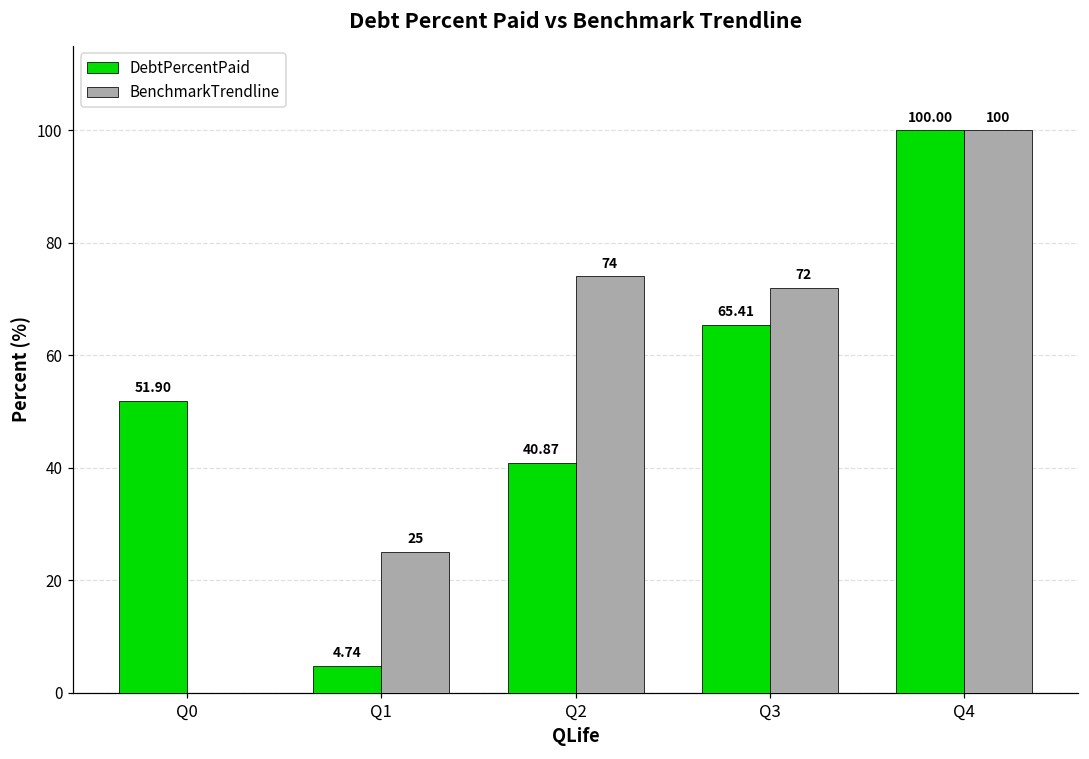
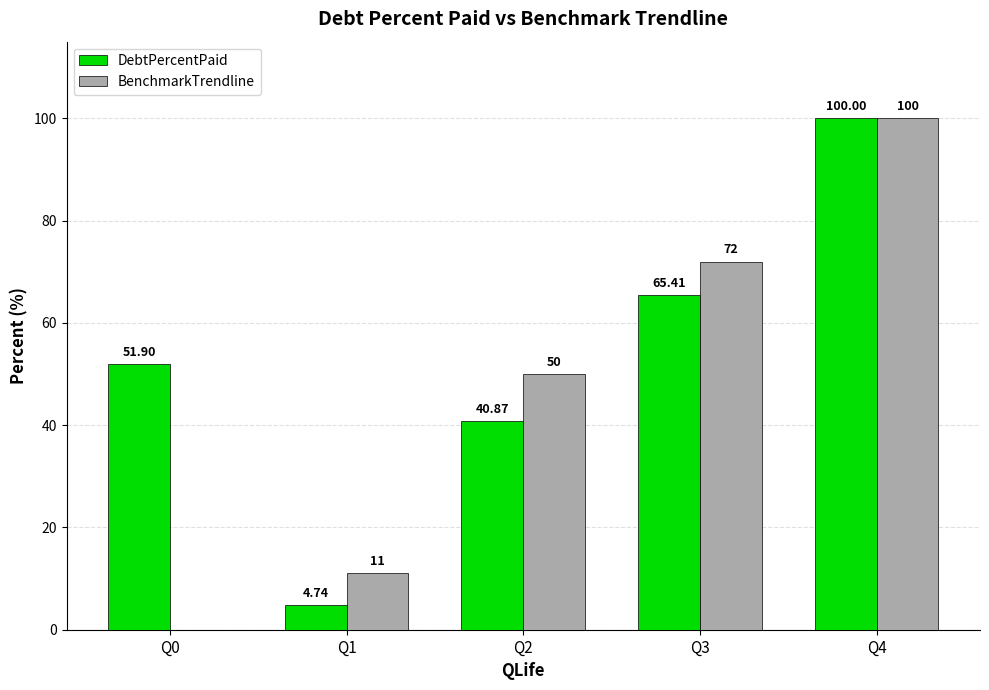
  {
    "DebtPercentPaid": {
      "Q0": 51.90,
      "Q1": 4.74,
      "Q2": 40.87,
      "Q3": 65.41,
      "Q4": 100.00
    },
    "BenchmarkTrendline": {
-     "Q1": 25,
-     "Q2": 74,
+     "Q1": 11,
+     "Q2": 50,
      "Q3": 72,
      "Q4": 100
    }
  }
